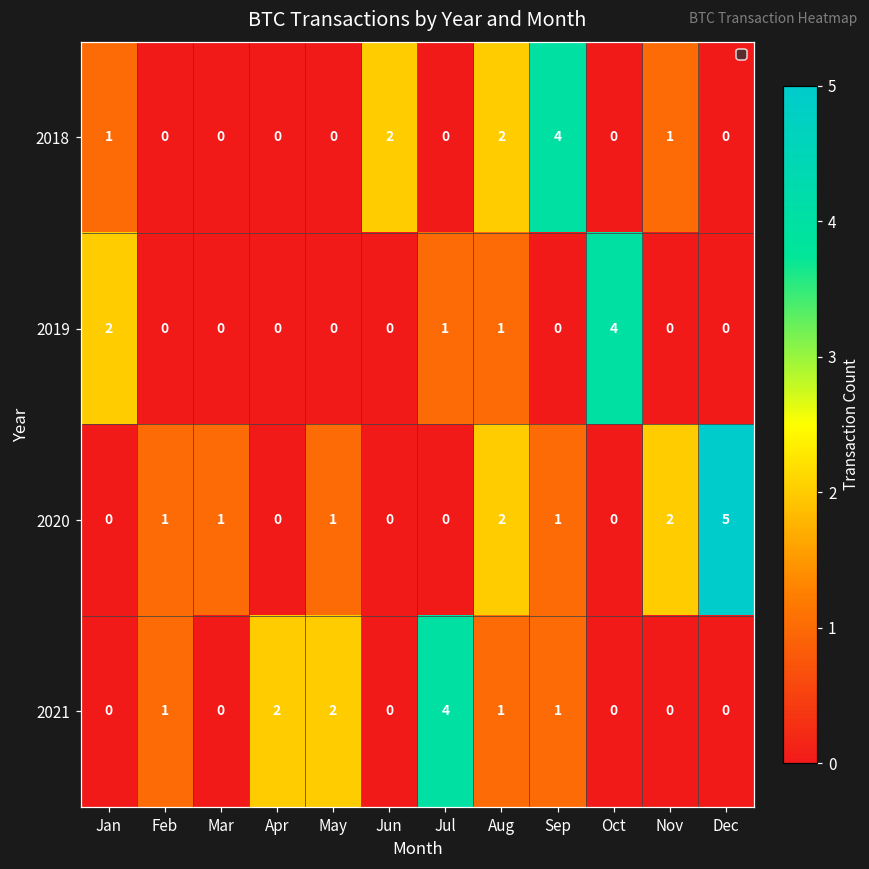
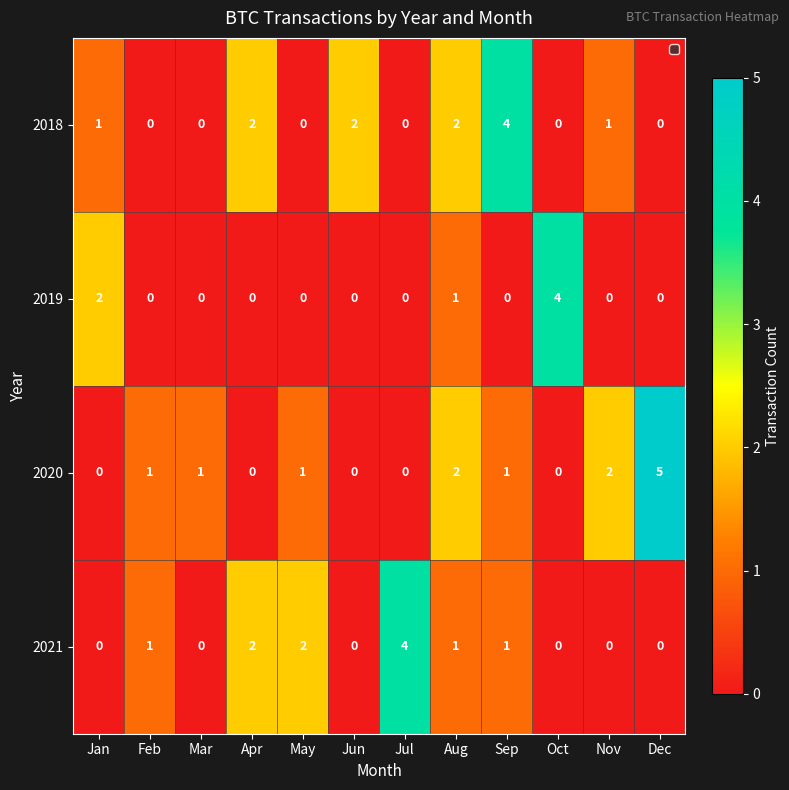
  {
    "2018": {
      "Jan": 1,
      "Feb": 0,
      "Mar": 0,
-     "Apr": 0,
+     "Apr": 2,
      "May": 0,
      "Jun": 2,
      "Jul": 0,
      "Aug": 2,
      "Sep": 4,
      "Oct": 0,
      "Nov": 1,
      "Dec": 0
    },
    "2019": {
      "Jan": 2,
      "Feb": 0,
      "Mar": 0,
      "Apr": 0,
      "May": 0,
      "Jun": 0,
-     "Jul": 1,
+     "Jul": 0,
      "Aug": 1,
      "Sep": 0,
      "Oct": 4,
      "Nov": 0,
      "Dec": 0
    },
    "2020": {
      "Jan": 0,
      "Feb": 1,
      "Mar": 1,
      "Apr": 0,
      "May": 1,
      "Jun": 0,
      "Jul": 0,
      "Aug": 2,
      "Sep": 1,
      "Oct": 0,
      "Nov": 2,
      "Dec": 5
    },
    "2021": {
      "Jan": 0,
      "Feb": 1,
      "Mar": 0,
      "Apr": 2,
      "May": 2,
      "Jun": 0,
      "Jul": 4,
      "Aug": 1,
      "Sep": 1,
      "Oct": 0,
      "Nov": 0,
      "Dec": 0
    }
  }
